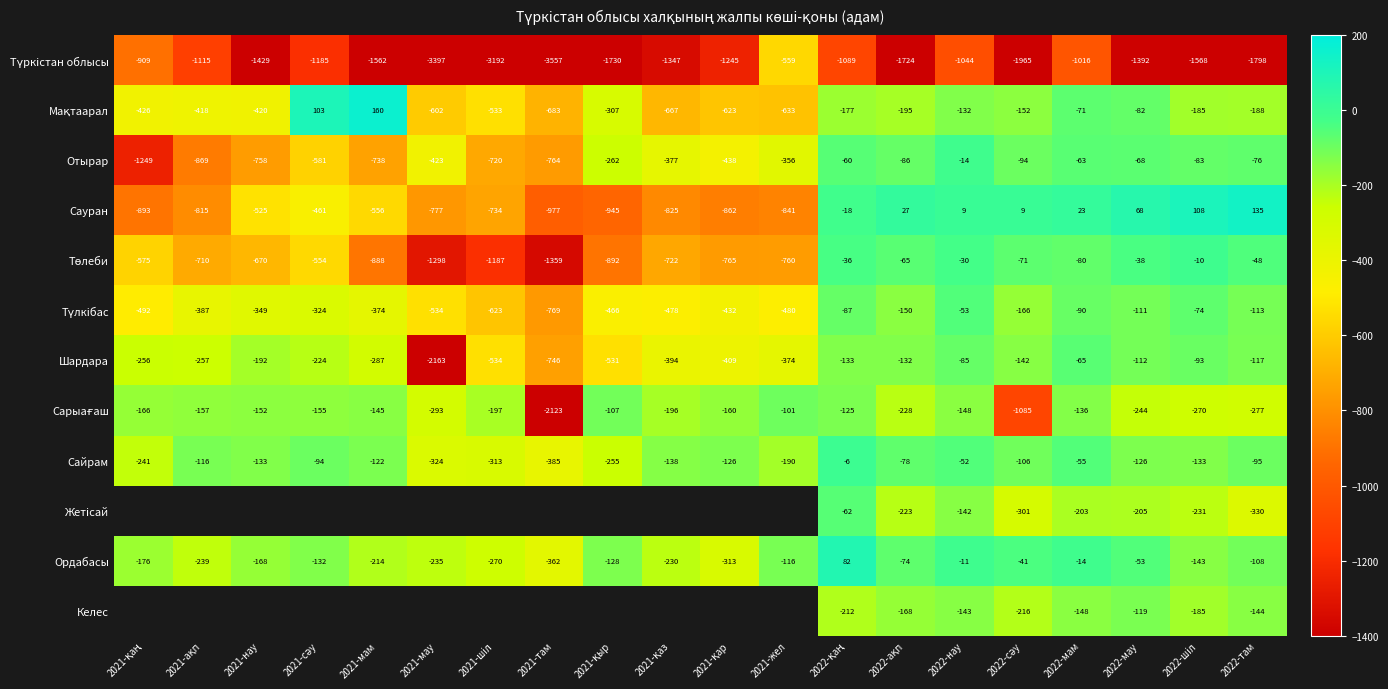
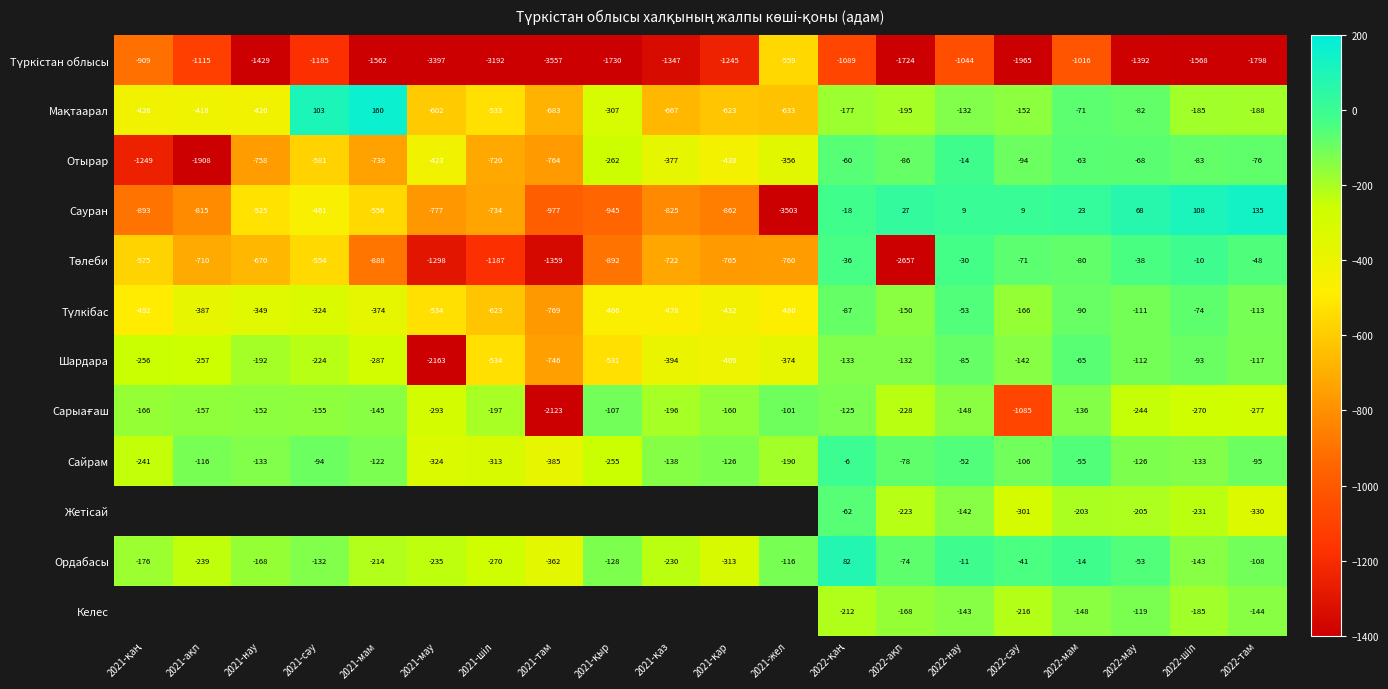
  {
    "Отырар": {
      "2021-қаң": -1249,
-     "2021-ақп": -869,
+     "2021-ақп": -1908,
      "2021-нау": -758,
      "2021-сәу": -581,
      "2021-мам": -738,
      "2021-мау": -423,
      "2021-шіл": -720,
      "2021-там": -764,
      "2021-қыр": -262,
      "2021-қаз": -377,
      "2021-қар": -438,
      "2021-жел": -356,
      "2022-қаң": -60,
      "2022-ақп": -86,
      "2022-нау": -14,
      "2022-сәу": -94,
      "2022-мам": -63,
      "2022-мау": -68,
      "2022-шіл": -83,
      "2022-там": -76
    },
    "Сауран": {
      "2021-қаң": -893,
      "2021-ақп": -815,
      "2021-нау": -525,
      "2021-сәу": -461,
      "2021-мам": -556,
      "2021-мау": -777,
      "2021-шіл": -734,
      "2021-там": -977,
      "2021-қыр": -945,
      "2021-қаз": -825,
      "2021-қар": -862,
-     "2021-жел": -841,
+     "2021-жел": -3503,
      "2022-қаң": -18,
      "2022-ақп": 27,
      "2022-нау": 9,
      "2022-сәу": 9,
      "2022-мам": 23,
      "2022-мау": 68,
      "2022-шіл": 108,
      "2022-там": 135
    },
    "Төлеби": {
      "2021-қаң": -575,
      "2021-ақп": -710,
      "2021-нау": -670,
      "2021-сәу": -554,
      "2021-мам": -888,
      "2021-мау": -1298,
      "2021-шіл": -1187,
      "2021-там": -1359,
      "2021-қыр": -892,
      "2021-қаз": -722,
      "2021-қар": -765,
      "2021-жел": -760,
      "2022-қаң": -36,
-     "2022-ақп": -65,
+     "2022-ақп": -2657,
      "2022-нау": -30,
      "2022-сәу": -71,
      "2022-мам": -80,
      "2022-мау": -38,
      "2022-шіл": -10,
      "2022-там": -48
    }
  }
